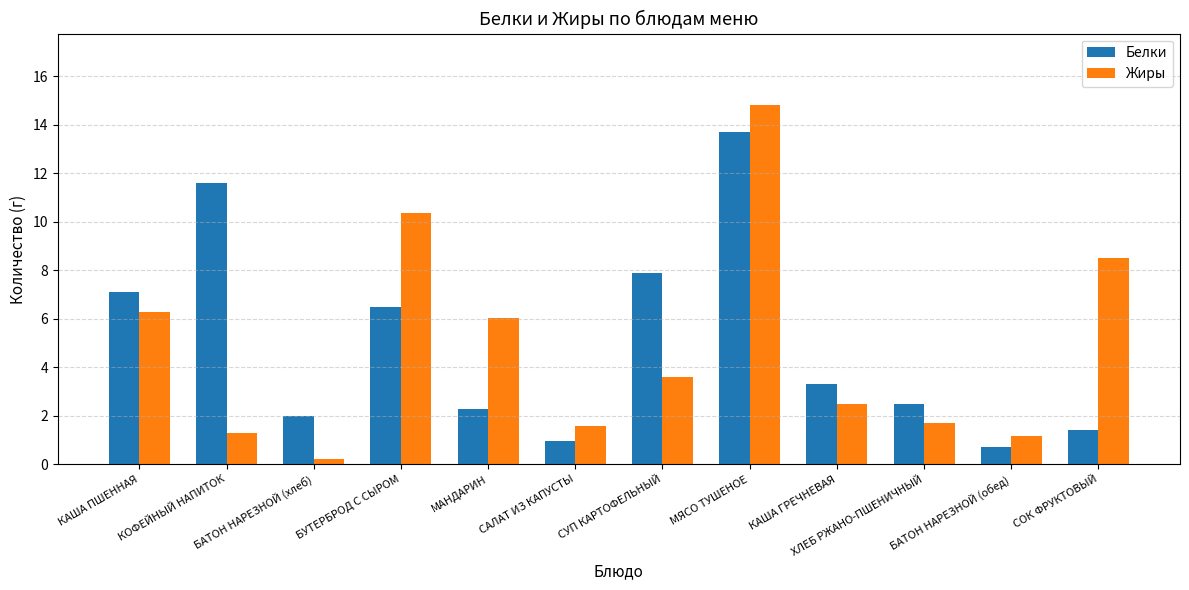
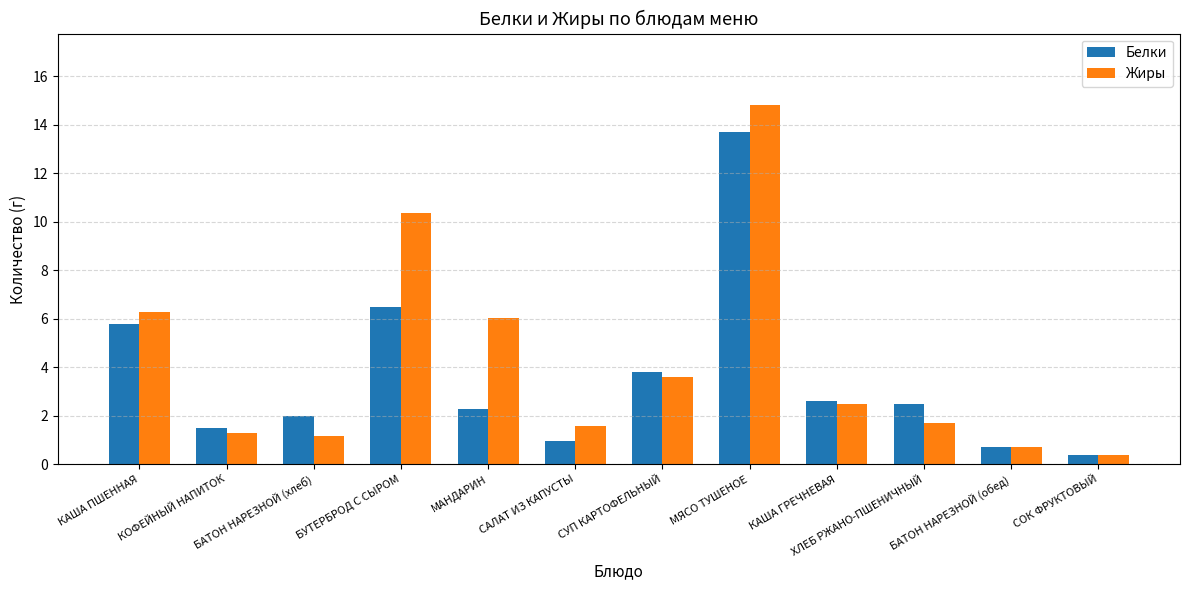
  {
    "Белки": {
-     "КАША ПШЕННАЯ": 7.1,
-     "КОФЕЙНЫЙ НАПИТОК": 11.6,
+     "КАША ПШЕННАЯ": 5.8,
+     "КОФЕЙНЫЙ НАПИТОК": 1.5,
      "БАТОН НАРЕЗНОЙ (хлеб)": 2.0,
      "БУТЕРБРОД С СЫРОМ": 6.5,
      "МАНДАРИН": 2.3,
      "САЛАТ ИЗ КАПУСТЫ": 1.0,
-     "СУП КАРТОФЕЛЬНЫЙ": 7.9,
+     "СУП КАРТОФЕЛЬНЫЙ": 3.8,
      "МЯСО ТУШЕНОЕ": 13.7,
-     "КАША ГРЕЧНЕВАЯ": 3.3,
+     "КАША ГРЕЧНЕВАЯ": 2.6,
      "ХЛЕБ РЖАНО-ПШЕНИЧНЫЙ": 2.5,
      "БАТОН НАРЕЗНОЙ (обед)": 0.7,
-     "СОК ФРУКТОВЫЙ": 1.4
+     "СОК ФРУКТОВЫЙ": 0.4
    },
    "Жиры": {
      "КАША ПШЕННАЯ": 6.3,
      "КОФЕЙНЫЙ НАПИТОК": 1.3,
-     "БАТОН НАРЕЗНОЙ (хлеб)": 0.2,
+     "БАТОН НАРЕЗНОЙ (хлеб)": 1.2,
      "БУТЕРБРОД С СЫРОМ": 10.4,
      "МАНДАРИН": 6.1,
      "САЛАТ ИЗ КАПУСТЫ": 1.6,
      "СУП КАРТОФЕЛЬНЫЙ": 3.6,
      "МЯСО ТУШЕНОЕ": 14.8,
      "КАША ГРЕЧНЕВАЯ": 2.5,
      "ХЛЕБ РЖАНО-ПШЕНИЧНЫЙ": 1.7,
-     "БАТОН НАРЕЗНОЙ (обед)": 1.2,
-     "СОК ФРУКТОВЫЙ": 8.5
+     "БАТОН НАРЕЗНОЙ (обед)": 0.7,
+     "СОК ФРУКТОВЫЙ": 0.4
    }
  }
